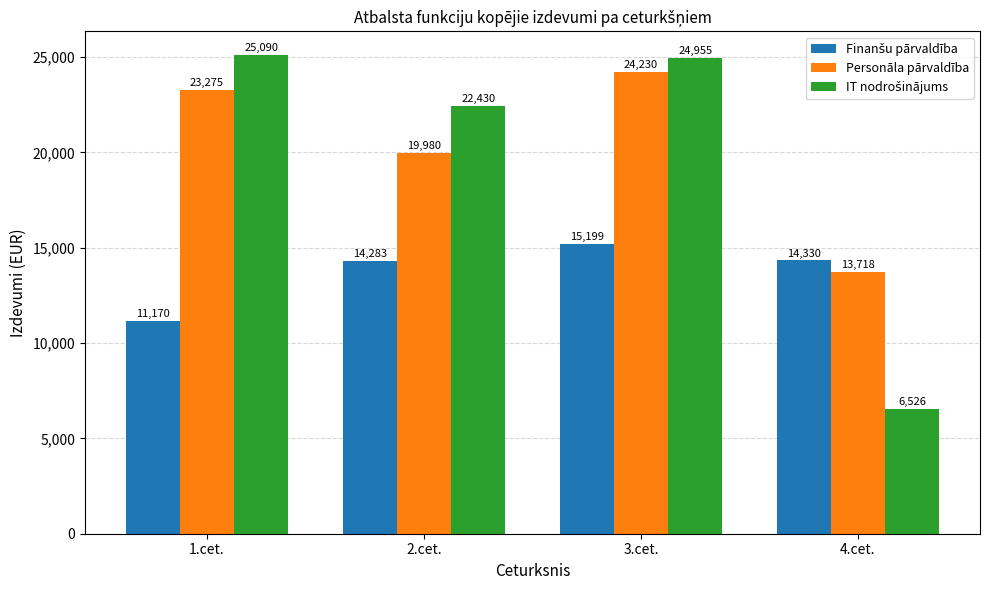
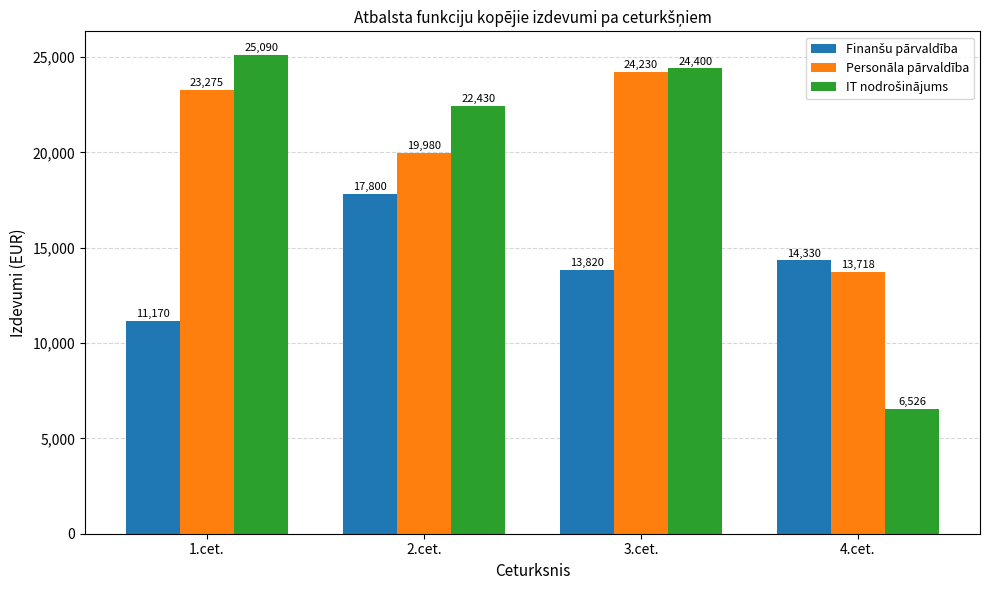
  {
    "Finanšu pārvaldība": {
      "1.cet.": "11,170",
-     "2.cet.": "14,283",
-     "3.cet.": "15,199",
+     "2.cet.": "17,800",
+     "3.cet.": "13,820",
      "4.cet.": "14,330"
    },
    "Personāla pārvaldība": {
      "1.cet.": "23,275",
      "2.cet.": "19,980",
      "3.cet.": "24,230",
      "4.cet.": "13,718"
    },
    "IT nodrošinājums": {
      "1.cet.": "25,090",
      "2.cet.": "22,430",
-     "3.cet.": "24,955",
+     "3.cet.": "24,400",
      "4.cet.": "6,526"
    }
  }
